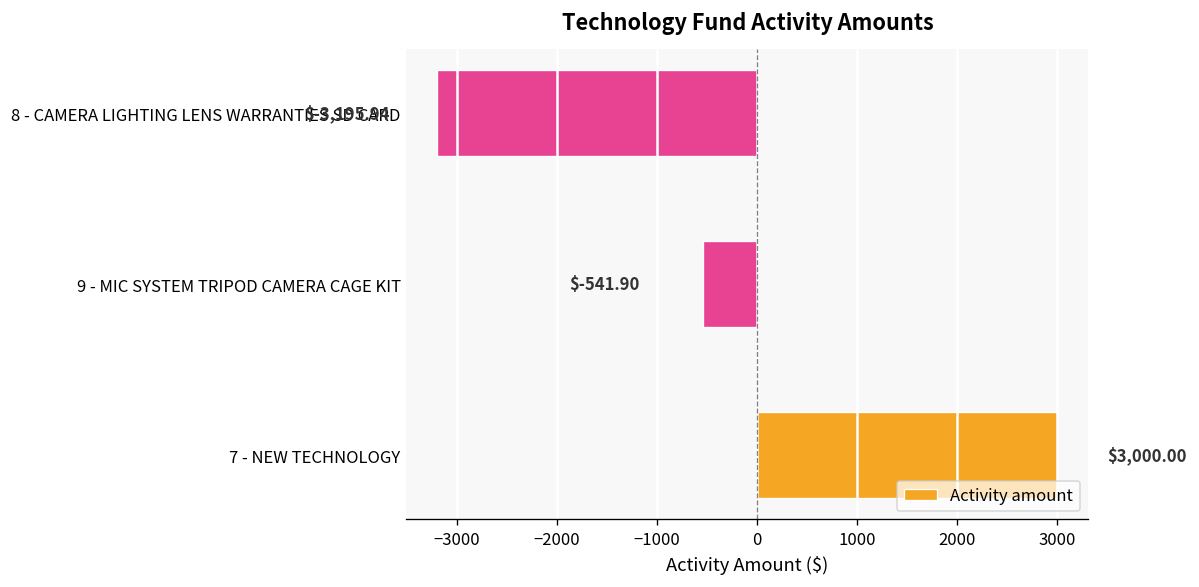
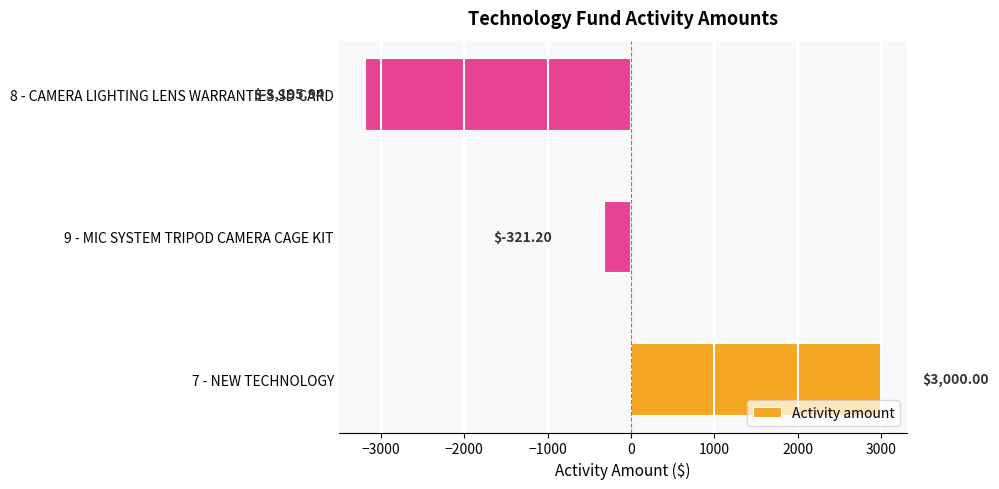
  {
-   "9 - MIC SYSTEM TRIPOD CAMERA CAGE KIT": "$-541.90"
+   "9 - MIC SYSTEM TRIPOD CAMERA CAGE KIT": "$-321.20"
  }
